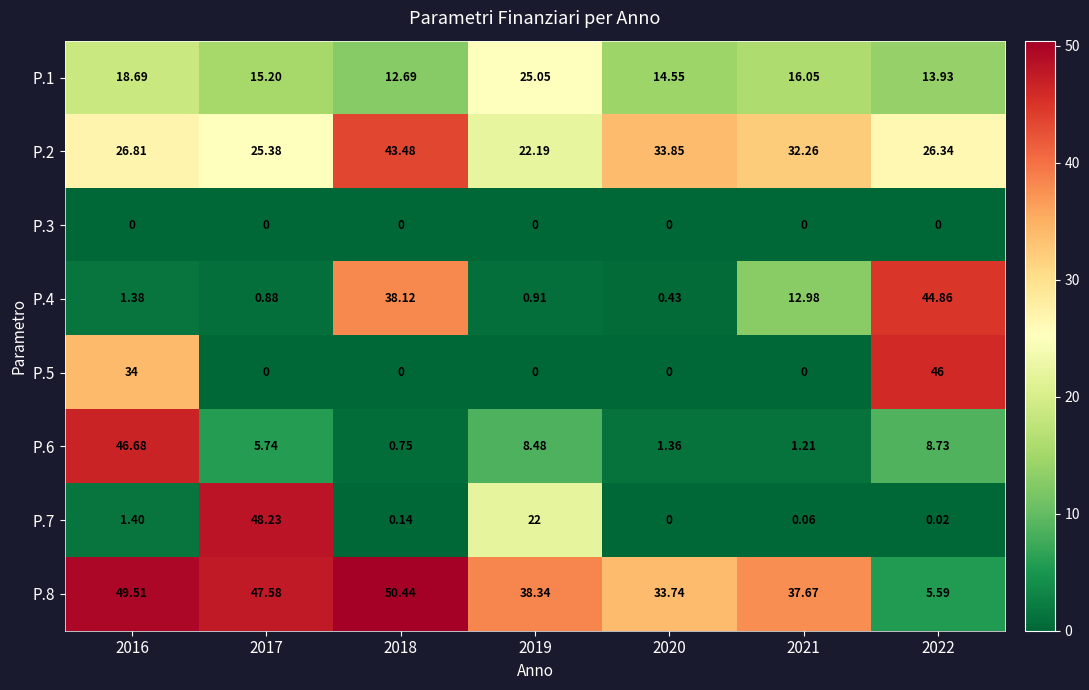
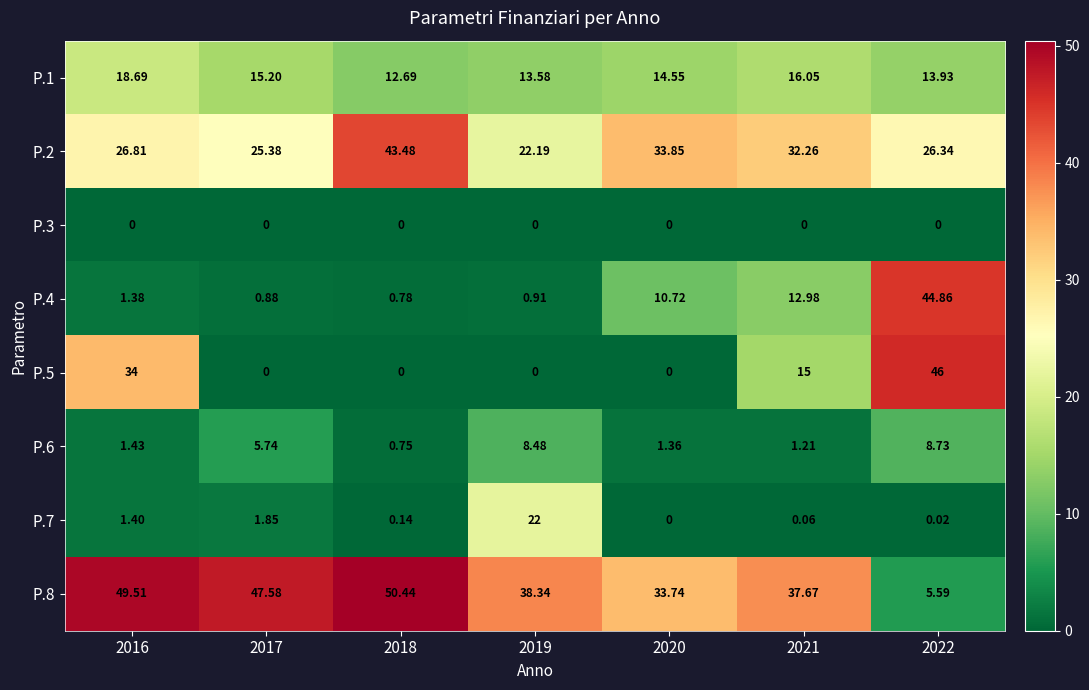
  {
    "P.1": {
      "2016": 18.69,
      "2017": 15.20,
      "2018": 12.69,
-     "2019": 25.05,
+     "2019": 13.58,
      "2020": 14.55,
      "2021": 16.05,
      "2022": 13.93
    },
    "P.2": {
      "2016": 26.81,
      "2017": 25.38,
      "2018": 43.48,
      "2019": 22.19,
      "2020": 33.85,
      "2021": 32.26,
      "2022": 26.34
    },
    "P.3": {
      "2016": 0,
      "2017": 0,
      "2018": 0,
      "2019": 0,
      "2020": 0,
      "2021": 0,
      "2022": 0
    },
    "P.4": {
      "2016": 1.38,
      "2017": 0.88,
-     "2018": 38.12,
+     "2018": 0.78,
      "2019": 0.91,
-     "2020": 0.43,
+     "2020": 10.72,
      "2021": 12.98,
      "2022": 44.86
    },
    "P.5": {
      "2016": 34,
      "2017": 0,
      "2018": 0,
      "2019": 0,
      "2020": 0,
-     "2021": 0,
+     "2021": 15,
      "2022": 46
    },
    "P.6": {
-     "2016": 46.68,
+     "2016": 1.43,
      "2017": 5.74,
      "2018": 0.75,
      "2019": 8.48,
      "2020": 1.36,
      "2021": 1.21,
      "2022": 8.73
    },
    "P.7": {
      "2016": 1.40,
-     "2017": 48.23,
+     "2017": 1.85,
      "2018": 0.14,
      "2019": 22,
      "2020": 0,
      "2021": 0.06,
      "2022": 0.02
    },
    "P.8": {
      "2016": 49.51,
      "2017": 47.58,
      "2018": 50.44,
      "2019": 38.34,
      "2020": 33.74,
      "2021": 37.67,
      "2022": 5.59
    }
  }
